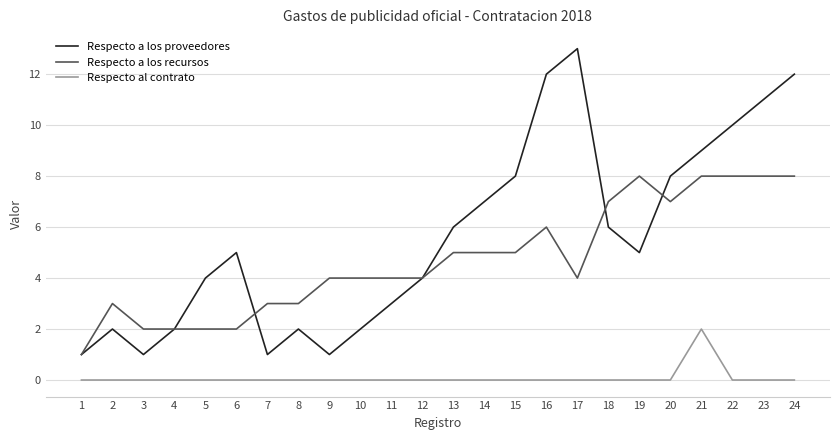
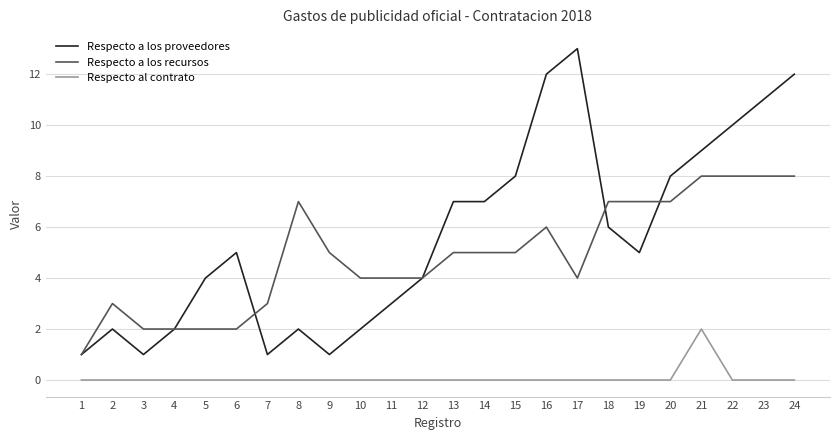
  {
    "Respecto a los proveedores": {
      "2": 2,
      "3": 1,
      "5": 4,
      "6": 5,
      "7": 1,
      "8": 2,
      "9": 1,
      "10": 2,
      "11": 3,
-     "13": 6,
+     "13": 7,
      "14": 7,
      "15": 8,
      "16": 12,
      "17": 13,
      "18": 6,
      "19": 5,
      "20": 8,
      "21": 9,
      "22": 10,
      "23": 11,
      "24": 12
    },
    "Respecto a los recursos": {
      "2": 3,
      "3": 2,
      "5": 2,
      "6": 2,
      "7": 3,
-     "8": 3,
-     "9": 4,
+     "8": 7,
+     "9": 5,
      "10": 4,
      "11": 4,
      "13": 5,
      "14": 5,
      "15": 5,
      "16": 6,
      "17": 4,
      "18": 7,
-     "19": 8,
+     "19": 7,
      "20": 7,
      "21": 8,
      "22": 8,
      "23": 8,
      "24": 8
    },
    "Respecto al contrato": {
      "1": 0,
      "2": 0,
      "3": 0,
      "4": 0,
      "5": 0,
      "6": 0,
      "7": 0,
      "8": 0,
      "9": 0,
      "10": 0,
      "11": 0,
      "12": 0,
      "13": 0,
      "14": 0,
      "15": 0,
      "16": 0,
      "17": 0,
      "18": 0,
      "19": 0,
      "20": 0,
      "21": 2,
      "22": 0,
      "23": 0,
      "24": 0
    }
  }
